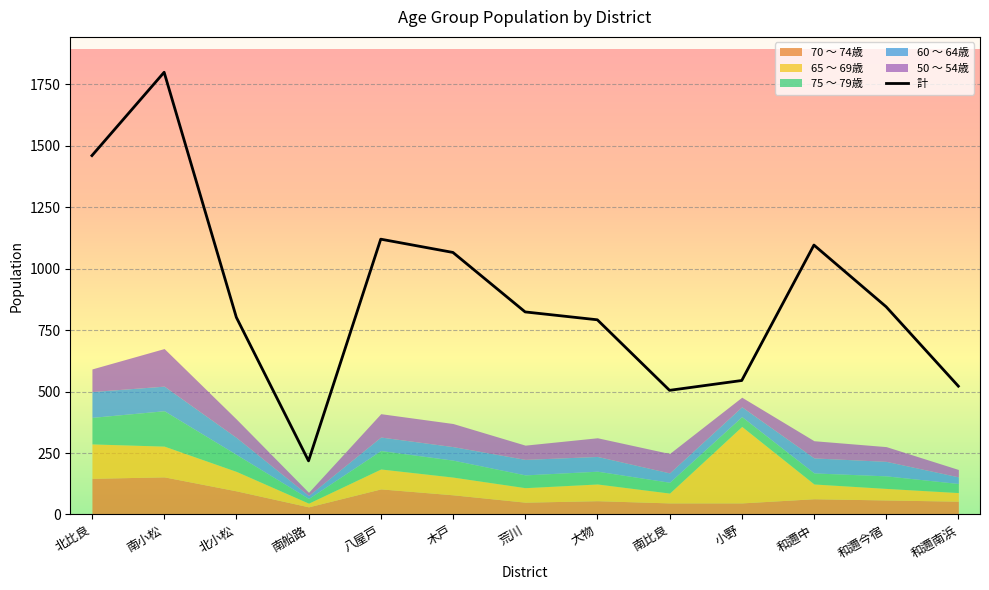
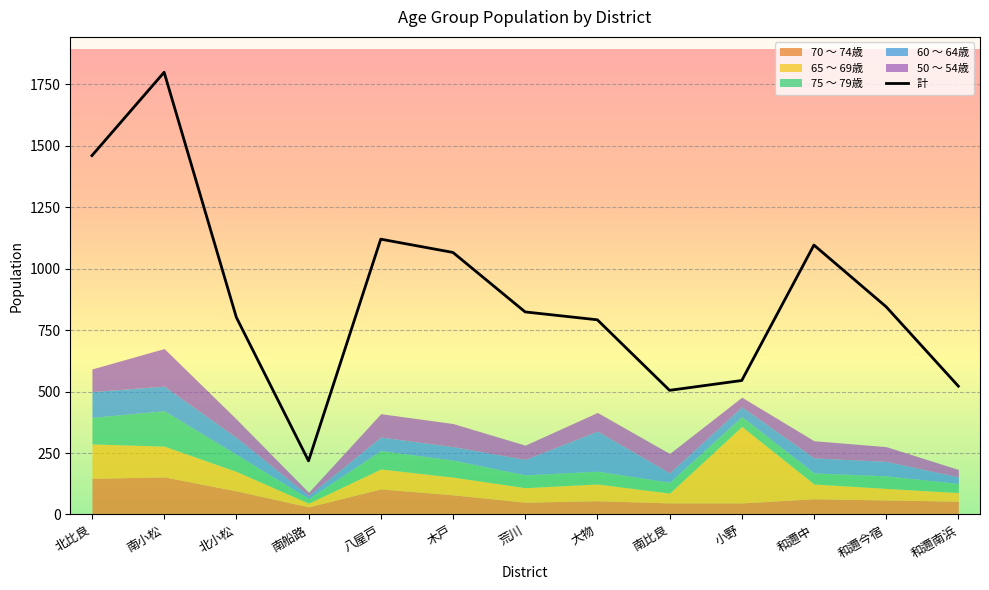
  {
    "計": {
      "北比良": 1460,
      "南小松": 1800,
      "北小松": 800,
      "南船路": 220,
      "八屋戸": 1120,
      "木戸": 1070,
      "荒川": 820,
      "大物": 790,
      "南比良": 510,
      "小野": 550,
      "和邇中": 1100,
      "和邇今宿": 850,
      "和邇南浜": 520
    },
    "70 〜 74歳": {
      "北比良": 150,
      "南小松": 150,
      "北小松": 100,
      "南船路": 30,
      "八屋戸": 100,
      "木戸": 80,
      "荒川": 50,
      "大物": 60,
      "南比良": 50,
      "小野": 50,
      "和邇中": 60,
      "和邇今宿": 60,
      "和邇南浜": 50
    },
    "65 〜 69歳": {
      "北比良": 140,
      "南小松": 130,
      "北小松": 80,
      "南船路": 20,
      "八屋戸": 80,
      "木戸": 70,
      "荒川": 60,
      "大物": 70,
      "南比良": 40,
      "小野": 310,
      "和邇中": 60,
      "和邇今宿": 50,
      "和邇南浜": 40
    },
    "75 〜 79歳": {
      "北比良": 110,
      "南小松": 140,
      "北小松": 70,
      "南船路": 20,
      "八屋戸": 80,
      "木戸": 70,
      "荒川": 50,
      "大物": 50,
      "南比良": 40,
      "小野": 40,
      "和邇中": 50,
      "和邇今宿": 50,
      "和邇南浜": 40
    },
    "60 〜 64歳": {
      "北比良": 110,
      "南小松": 100,
      "北小松": 70,
      "南船路": 10,
      "八屋戸": 60,
      "木戸": 60,
      "荒川": 60,
-     "大物": 60,
+     "大物": 160,
      "南比良": 40,
      "小野": 40,
      "和邇中": 60,
      "和邇今宿": 60,
      "和邇南浜": 30
    },
    "50 〜 54歳": {
      "北比良": 90,
      "南小松": 150,
      "北小松": 80,
      "南船路": 10,
      "八屋戸": 100,
      "木戸": 90,
      "荒川": 60,
      "大物": 80,
      "南比良": 80,
      "小野": 40,
      "和邇中": 70,
      "和邇今宿": 60,
      "和邇南浜": 30
    }
  }
